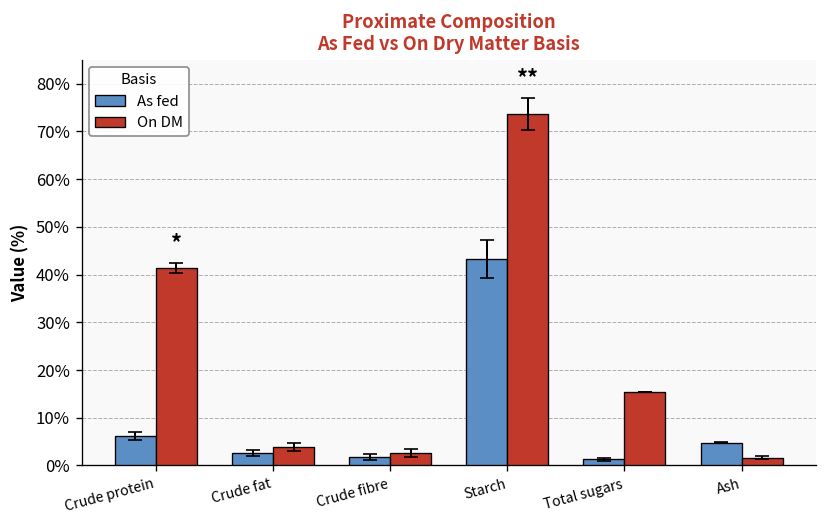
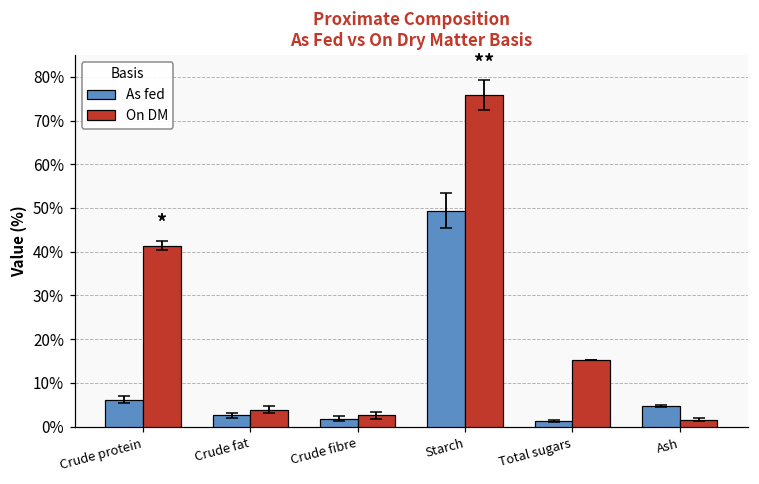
  {
    "As fed": {
      "Crude protein": "6%",
      "Crude fat": "3%",
      "Crude fibre": "2%",
-     "Starch": "43%",
+     "Starch": "49%",
      "Total sugars": "1%",
      "Ash": "5%"
    },
    "On DM": {
      "Crude protein": "41%",
      "Crude fat": "4%",
      "Crude fibre": "3%",
-     "Starch": "74%",
+     "Starch": "76%",
      "Total sugars": "15%",
      "Ash": "2%"
    }
  }
